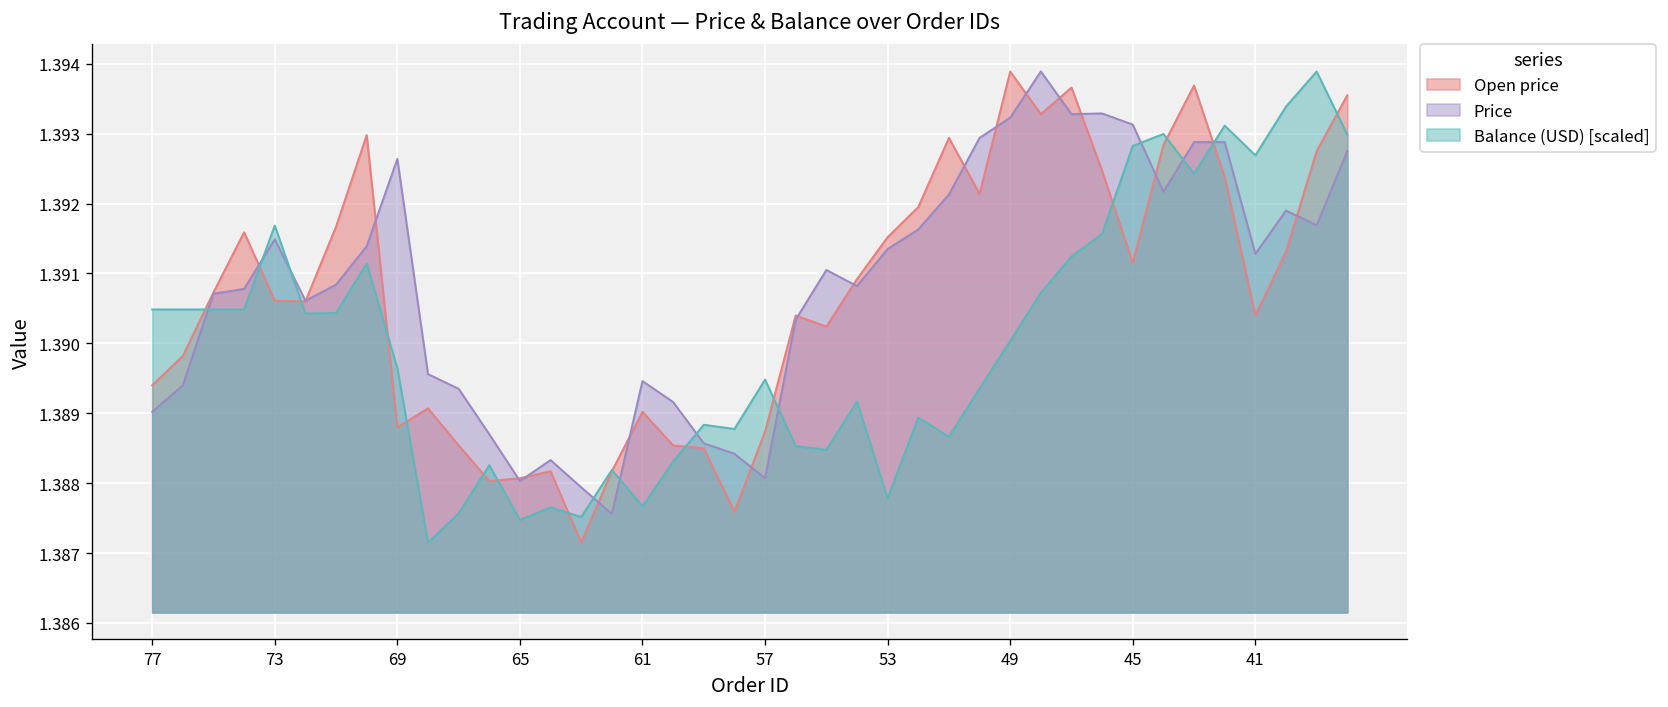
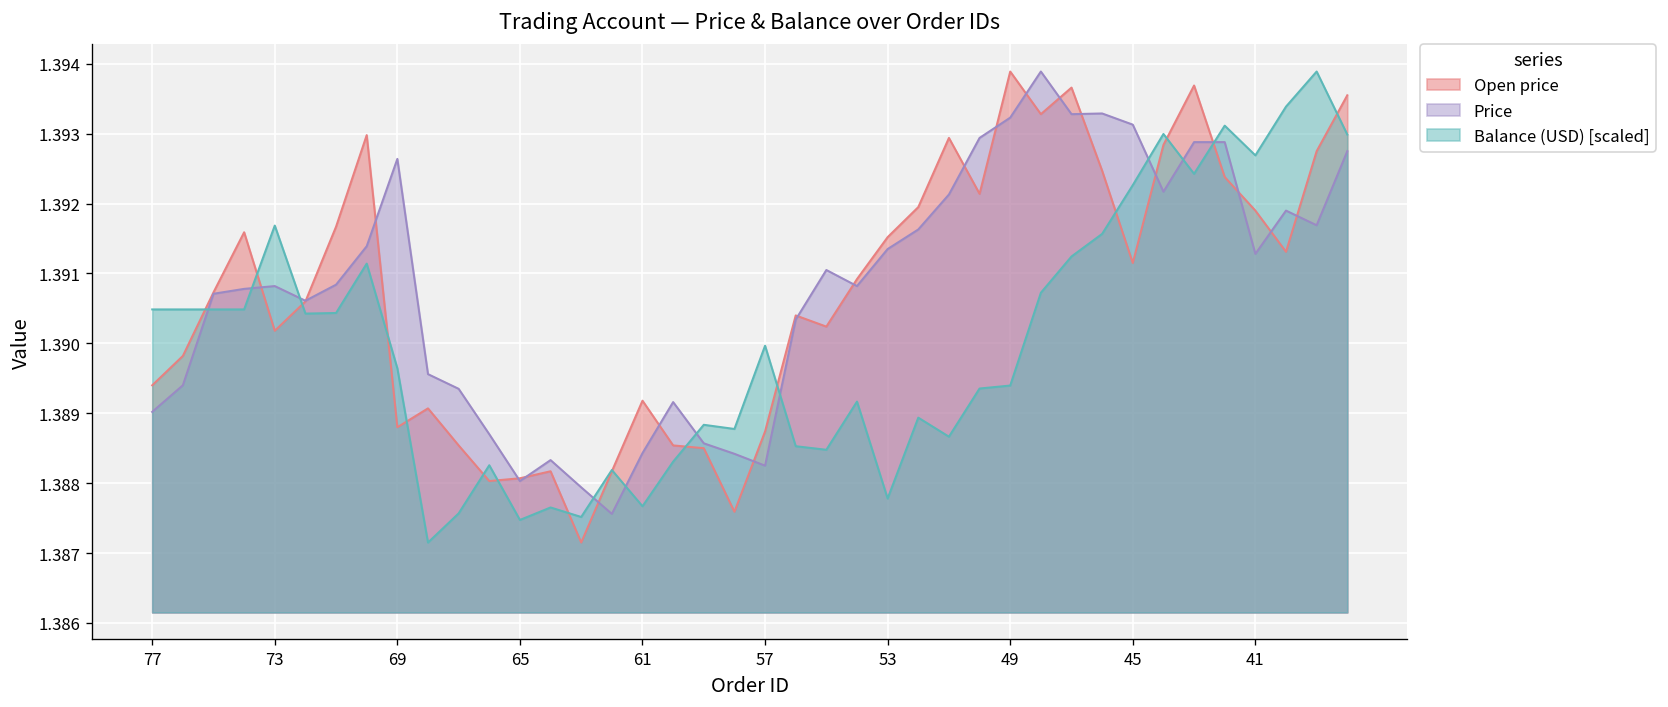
  {
    "Open price": {
      "77": 1.3894,
-     "73": 1.3906,
+     "73": 1.3902,
      "69": 1.3888,
-     "61": 1.3890,
+     "61": 1.3892,
      "57": 1.3887,
      "53": 1.3915,
      "49": 1.3939,
      "45": 1.3912,
-     "41": 1.3904
+     "41": 1.3919
    },
    "Price": {
      "77": 1.3890,
-     "73": 1.3915,
+     "73": 1.3908,
      "69": 1.3926,
-     "61": 1.3895,
-     "57": 1.3881,
+     "61": 1.3884,
+     "57": 1.3883,
      "53": 1.3914,
      "49": 1.3932,
      "45": 1.3931,
      "41": 1.3913
    },
    "Balance (USD) [scaled]": {
      "77": 1.3905,
      "73": 1.3917,
      "69": 1.3896,
      "65": 1.3875,
      "61": 1.3877,
-     "57": 1.3895,
+     "57": 1.3900,
      "53": 1.3878,
-     "49": 1.3900,
-     "45": 1.3928,
+     "49": 1.3894,
+     "45": 1.3923,
      "41": 1.3927
    }
  }
